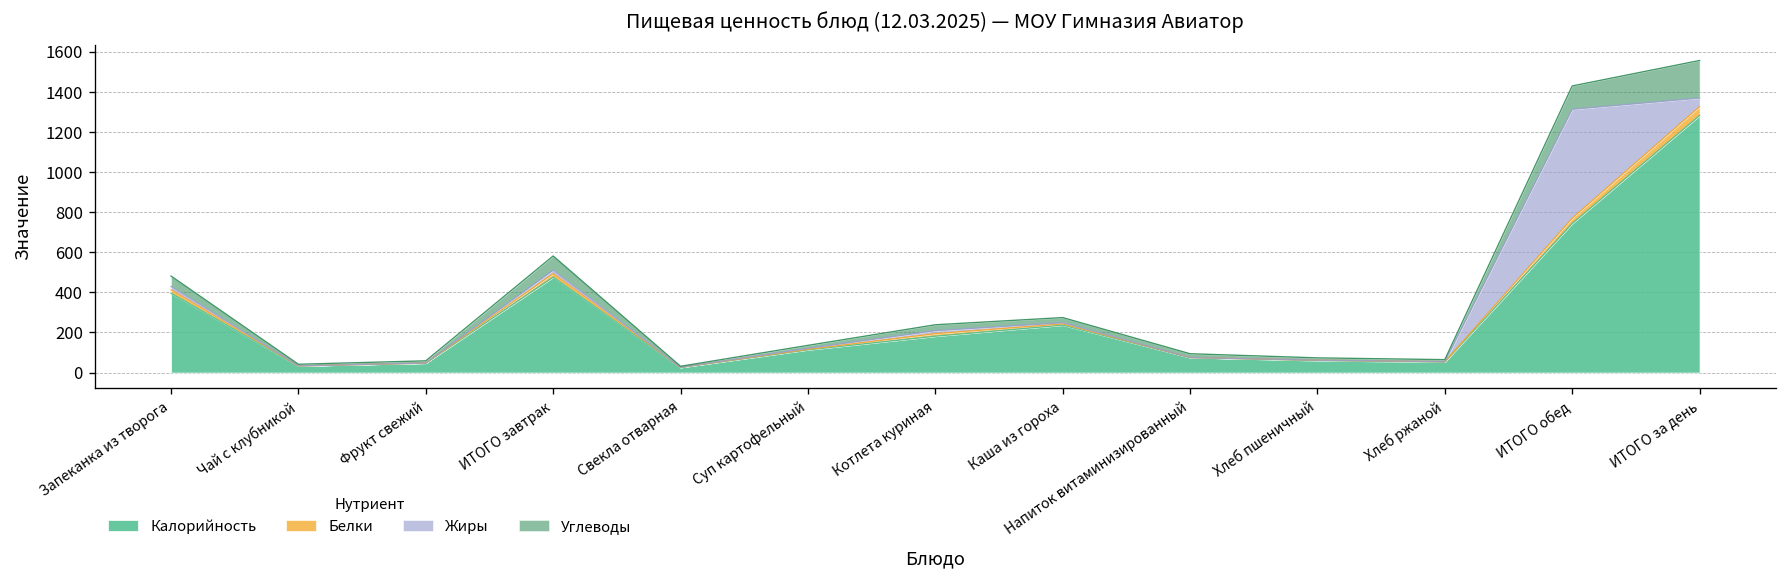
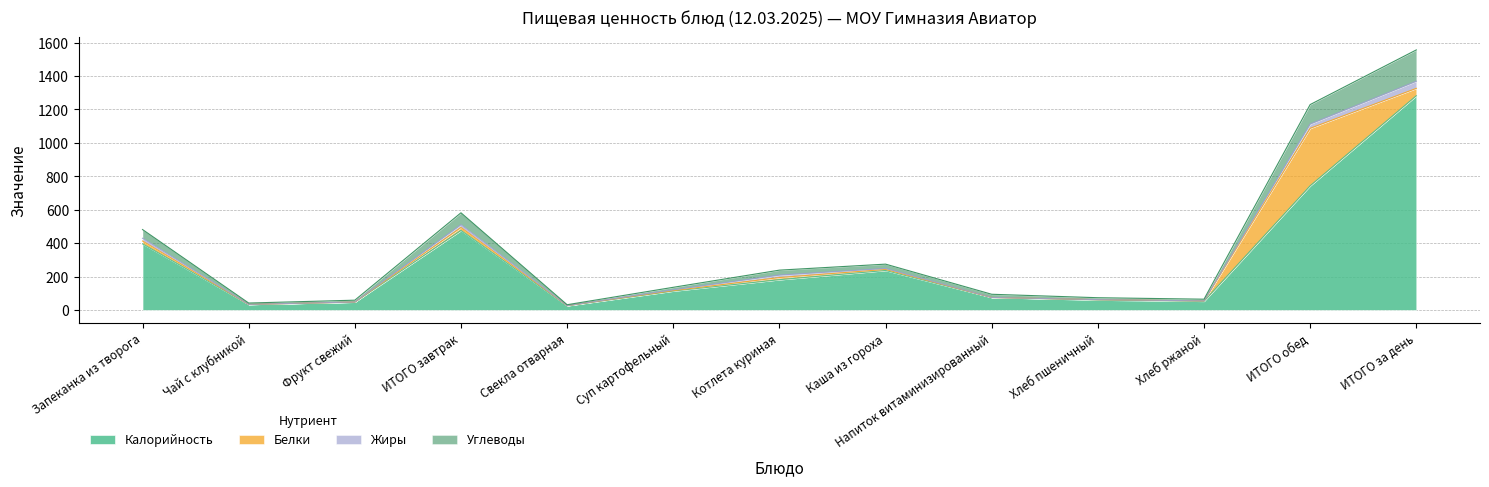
  {
    "Белки": {
      "Запеканка из творога": 20,
      "ИТОГО завтрак": 20,
-     "ИТОГО обед": 30,
+     "ИТОГО обед": 340,
      "ИТОГО за день": 40
    },
    "Жиры": {
      "Запеканка из творога": 20,
      "ИТОГО завтрак": 20,
-     "ИТОГО обед": 540,
+     "ИТОГО обед": 30,
      "ИТОГО за день": 40
    }
  }
